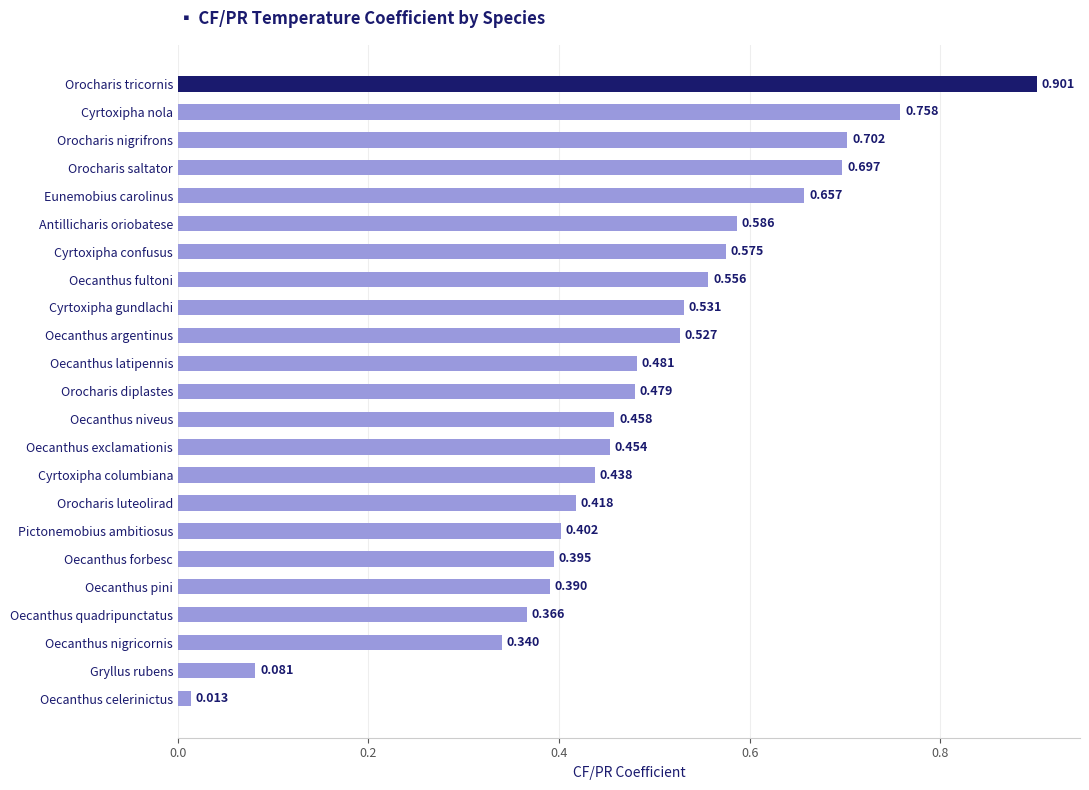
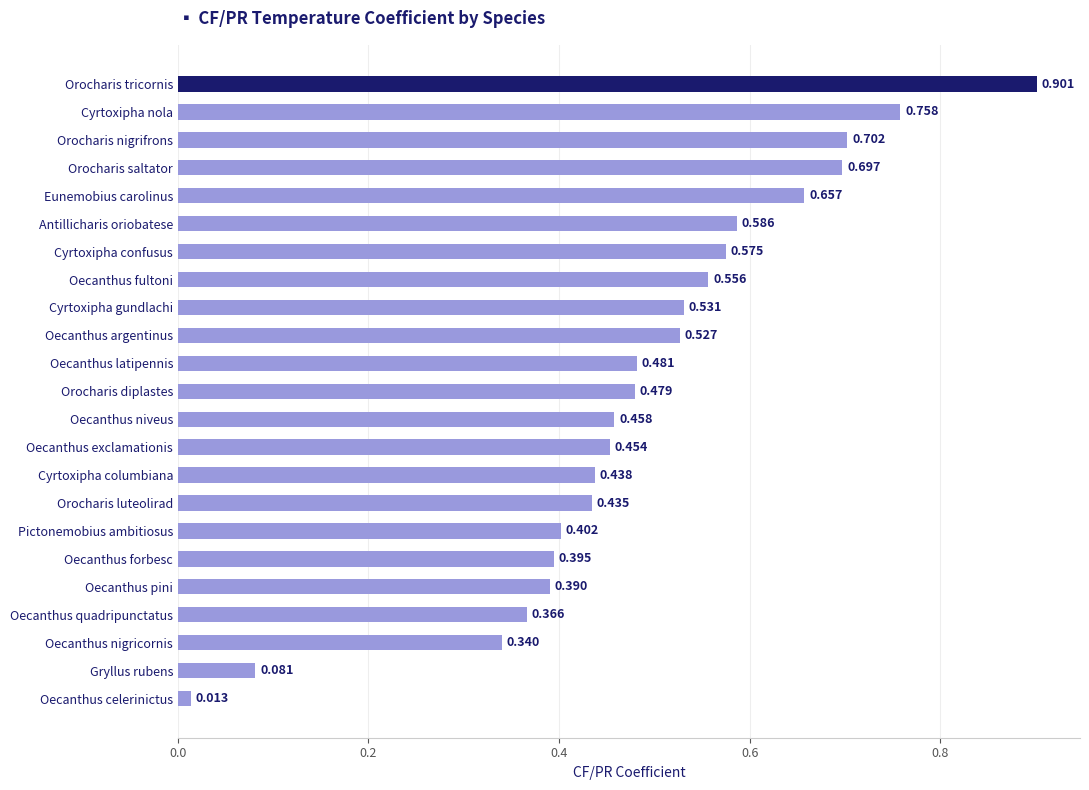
  {
    "Orocharis tricornis": 0.901,
    "Cyrtoxipha nola": 0.758,
    "Orocharis nigrifrons": 0.702,
    "Orocharis saltator": 0.697,
    "Eunemobius carolinus": 0.657,
    "Antillicharis oriobatese": 0.586,
    "Cyrtoxipha confusus": 0.575,
    "Oecanthus fultoni": 0.556,
    "Cyrtoxipha gundlachi": 0.531,
    "Oecanthus argentinus": 0.527,
    "Oecanthus latipennis": 0.481,
    "Orocharis diplastes": 0.479,
    "Oecanthus niveus": 0.458,
    "Oecanthus exclamationis": 0.454,
    "Cyrtoxipha columbiana": 0.438,
-   "Orocharis luteolirad": 0.418,
+   "Orocharis luteolirad": 0.435,
    "Pictonemobius ambitiosus": 0.402,
    "Oecanthus forbesc": 0.395,
    "Oecanthus pini": 0.390,
    "Oecanthus quadripunctatus": 0.366,
    "Oecanthus nigricornis": 0.340,
    "Gryllus rubens": 0.081,
    "Oecanthus celerinictus": 0.013
  }
